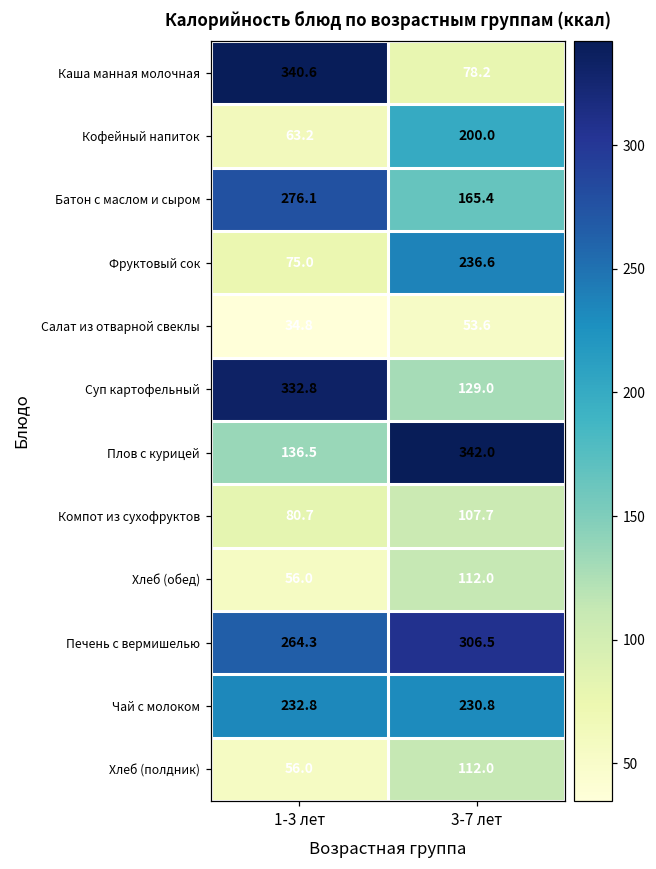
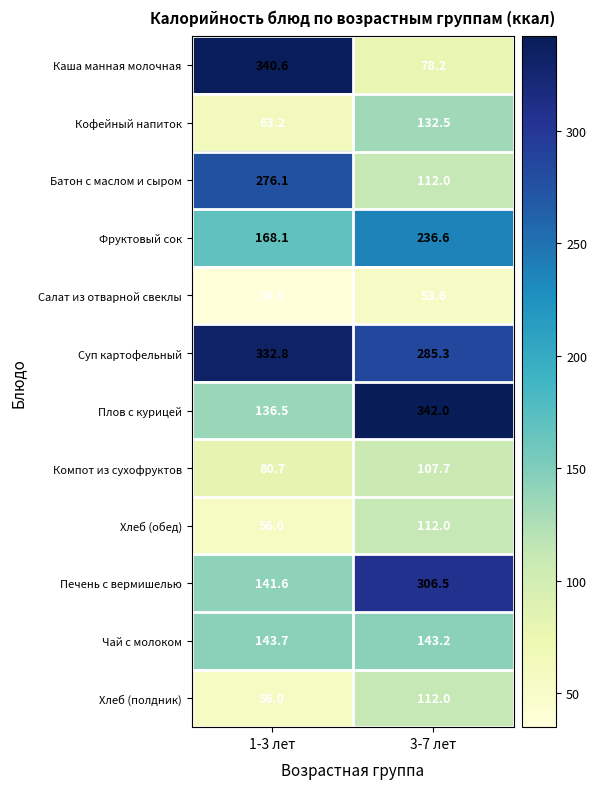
  {
    "Каша манная молочная": {
      "1-3 лет": 340.6,
      "3-7 лет": 78.2
    },
    "Кофейный напиток": {
      "1-3 лет": 63.2,
-     "3-7 лет": 200.0
+     "3-7 лет": 132.5
    },
    "Батон с маслом и сыром": {
      "1-3 лет": 276.1,
-     "3-7 лет": 165.4
+     "3-7 лет": 112.0
    },
    "Фруктовый сок": {
-     "1-3 лет": 75.0,
+     "1-3 лет": 168.1,
      "3-7 лет": 236.6
    },
    "Салат из отварной свеклы": {
      "3-7 лет": 53.6
    },
    "Суп картофельный": {
      "1-3 лет": 332.8,
-     "3-7 лет": 129.0
+     "3-7 лет": 285.3
    },
    "Плов с курицей": {
      "1-3 лет": 136.5,
      "3-7 лет": 342.0
    },
    "Компот из сухофруктов": {
      "1-3 лет": 80.7,
      "3-7 лет": 107.7
    },
    "Хлеб (обед)": {
      "1-3 лет": 56.0,
      "3-7 лет": 112.0
    },
    "Печень с вермишелью": {
-     "1-3 лет": 264.3,
+     "1-3 лет": 141.6,
      "3-7 лет": 306.5
    },
    "Чай с молоком": {
-     "1-3 лет": 232.8,
-     "3-7 лет": 230.8
+     "1-3 лет": 143.7,
+     "3-7 лет": 143.2
    },
    "Хлеб (полдник)": {
      "1-3 лет": 56.0,
      "3-7 лет": 112.0
    }
  }
